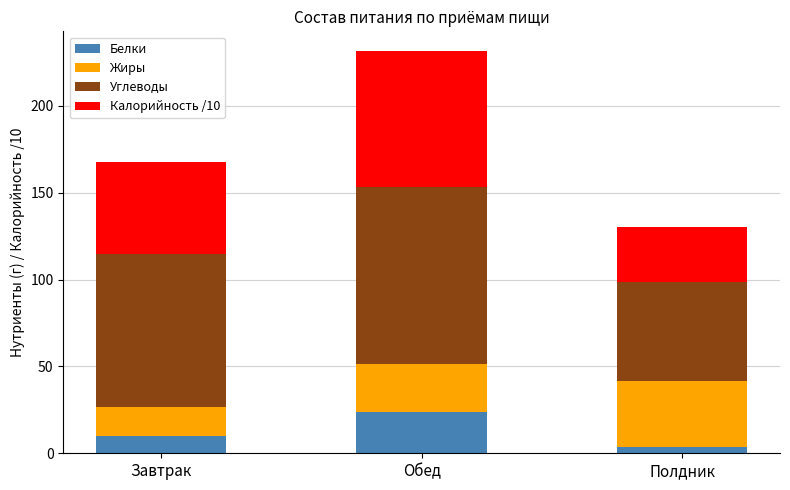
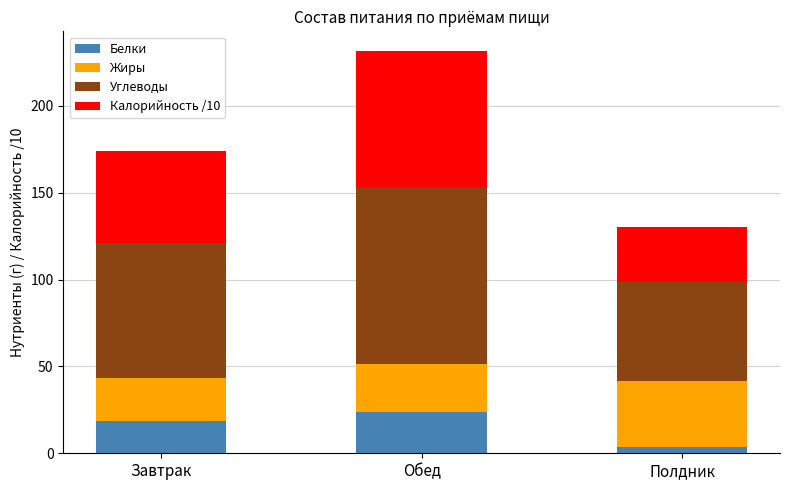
  {
    "Белки": {
-     "Завтрак": 10,
+     "Завтрак": 19,
      "Обед": 24,
      "Полдник": 3
    },
    "Жиры": {
-     "Завтрак": 17,
+     "Завтрак": 25,
      "Обед": 27,
      "Полдник": 38
    },
    "Углеводы": {
-     "Завтрак": 88,
+     "Завтрак": 78,
      "Обед": 102,
      "Полдник": 57
    },
    "Калорийность /10": {
      "Завтрак": 53,
      "Обед": 78,
      "Полдник": 32
    }
  }
